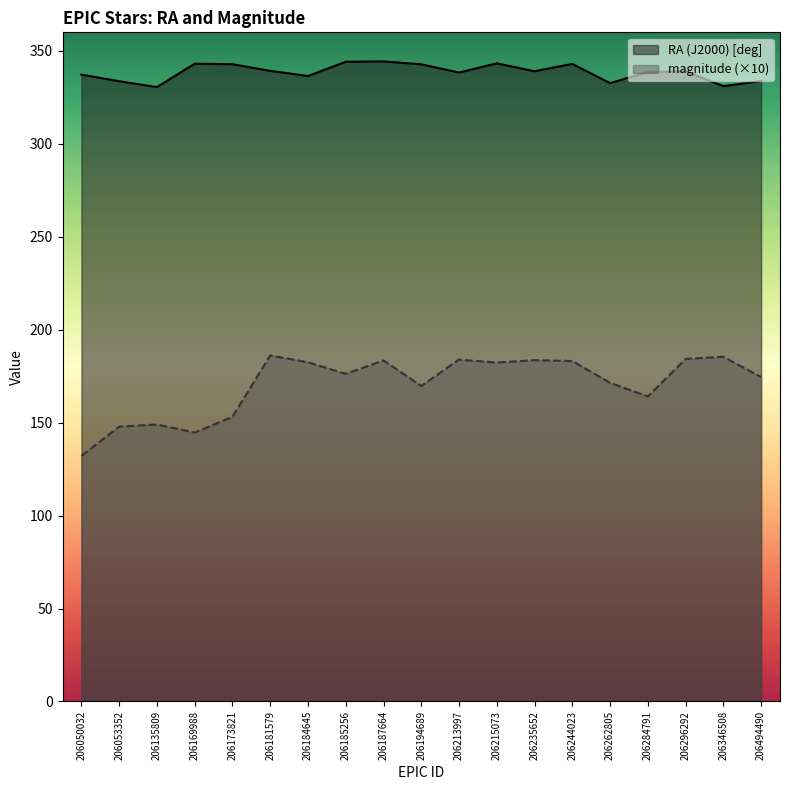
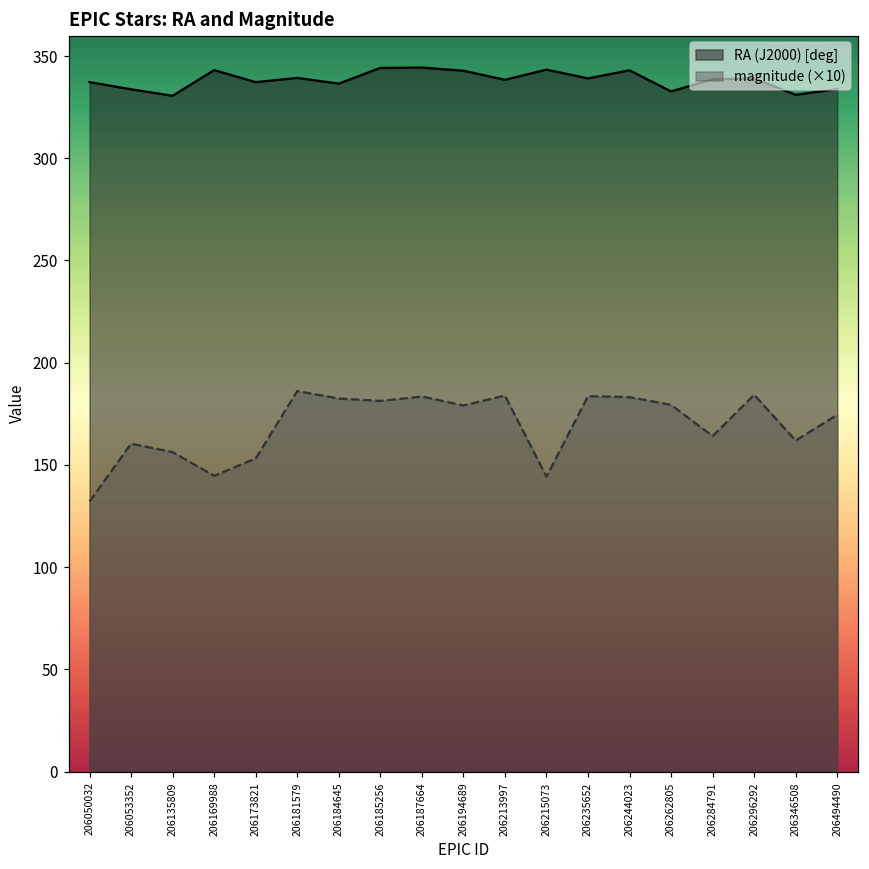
  {
    "RA (J2000) [deg]": {
      "206050032": 337,
      "206053352": 334,
      "206135809": 331,
      "206169988": 343,
-     "206173821": 343,
+     "206173821": 337,
      "206181579": 339,
      "206184645": 336,
      "206185256": 344,
      "206187664": 344,
      "206194689": 343,
      "206213997": 338,
      "206215073": 343,
      "206235652": 339,
      "206244023": 343,
      "206262805": 333,
      "206346508": 331
    },
    "magnitude (×10)": {
      "206050032": 132,
-     "206053352": 148,
-     "206135809": 149,
+     "206053352": 160,
+     "206135809": 156,
      "206169988": 145,
      "206173821": 153,
      "206181579": 186,
      "206184645": 182,
-     "206185256": 176,
+     "206185256": 181,
      "206187664": 183,
-     "206194689": 170,
+     "206194689": 179,
      "206213997": 184,
-     "206215073": 182,
+     "206215073": 144,
      "206235652": 184,
      "206244023": 183,
-     "206262805": 171,
+     "206262805": 179,
      "206284791": 164,
      "206296292": 184,
-     "206346508": 185,
+     "206346508": 162,
      "206494490": 175
    }
  }
